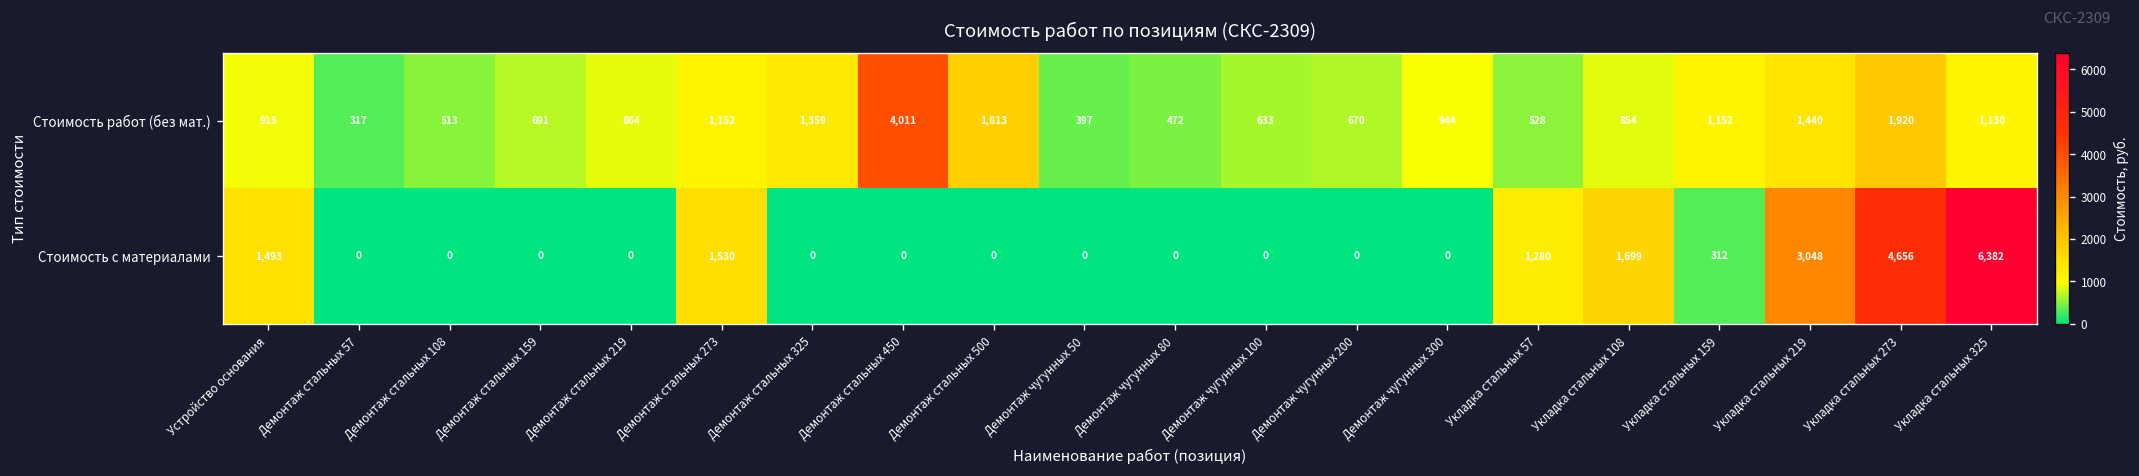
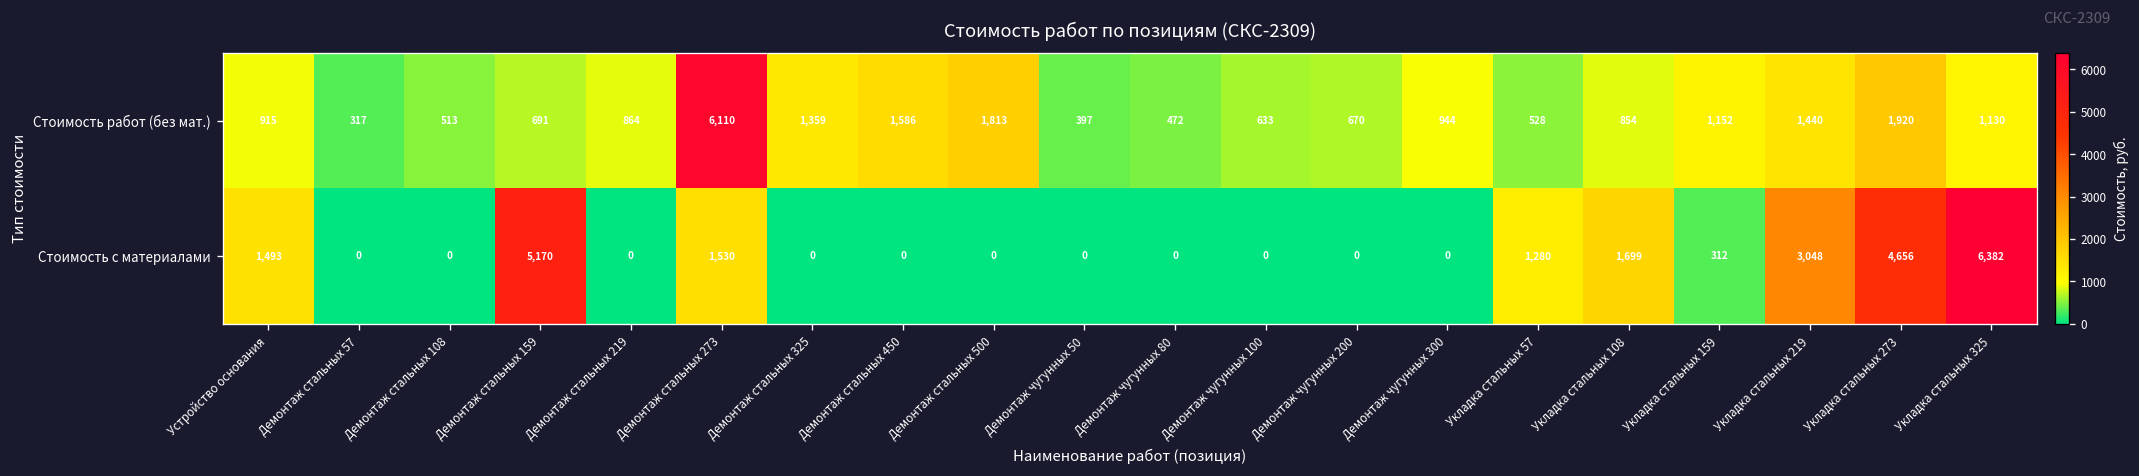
  {
    "Стоимость работ (без мат.)": {
      "Устройство основания": "915",
      "Демонтаж стальных 57": "317",
      "Демонтаж стальных 108": "513",
      "Демонтаж стальных 159": "691",
      "Демонтаж стальных 219": "864",
-     "Демонтаж стальных 273": "1,152",
+     "Демонтаж стальных 273": "6,110",
      "Демонтаж стальных 325": "1,359",
-     "Демонтаж стальных 450": "4,011",
+     "Демонтаж стальных 450": "1,586",
      "Демонтаж стальных 500": "1,813",
      "Демонтаж чугунных 50": "397",
      "Демонтаж чугунных 80": "472",
      "Демонтаж чугунных 100": "633",
      "Демонтаж чугунных 200": "670",
      "Демонтаж чугунных 300": "944",
      "Укладка стальных 57": "528",
      "Укладка стальных 108": "854",
      "Укладка стальных 159": "1,152",
      "Укладка стальных 219": "1,440",
      "Укладка стальных 273": "1,920",
      "Укладка стальных 325": "1,130"
    },
    "Стоимость с материалами": {
      "Устройство основания": "1,493",
      "Демонтаж стальных 57": "0",
      "Демонтаж стальных 108": "0",
-     "Демонтаж стальных 159": "0",
+     "Демонтаж стальных 159": "5,170",
      "Демонтаж стальных 219": "0",
      "Демонтаж стальных 273": "1,530",
      "Демонтаж стальных 325": "0",
      "Демонтаж стальных 450": "0",
      "Демонтаж стальных 500": "0",
      "Демонтаж чугунных 50": "0",
      "Демонтаж чугунных 80": "0",
      "Демонтаж чугунных 100": "0",
      "Демонтаж чугунных 200": "0",
      "Демонтаж чугунных 300": "0",
      "Укладка стальных 57": "1,280",
      "Укладка стальных 108": "1,699",
      "Укладка стальных 159": "312",
      "Укладка стальных 219": "3,048",
      "Укладка стальных 273": "4,656",
      "Укладка стальных 325": "6,382"
    }
  }
